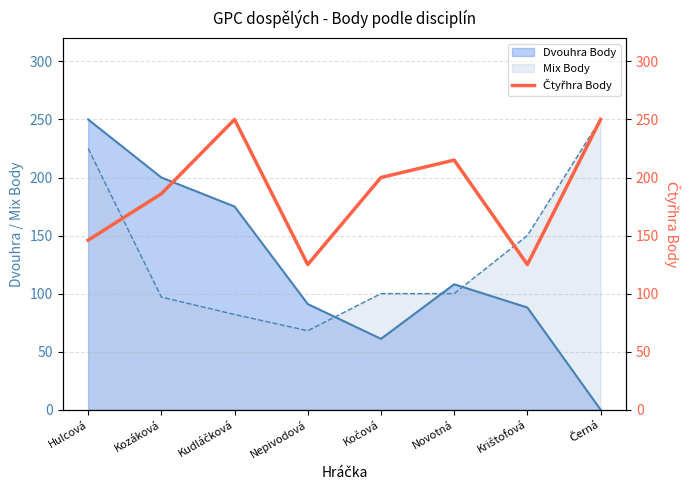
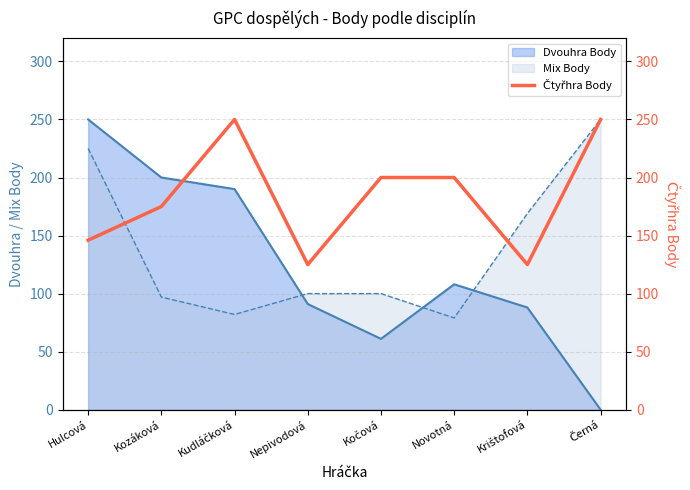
  {
    "Dvouhra Body": {
      "Hulcová": 250,
      "Kozáková": 200,
-     "Kudláčková": 175,
+     "Kudláčková": 190,
      "Nepivodová": 91,
      "Kočová": 61,
      "Novotná": 108,
      "Krištofová": 88,
      "Černá": 0
    },
    "Mix Body": {
      "Hulcová": 225,
      "Kozáková": 97,
      "Kudláčková": 82,
-     "Nepivodová": 68,
+     "Nepivodová": 100,
      "Kočová": 100,
-     "Novotná": 100,
-     "Krištofová": 150,
+     "Novotná": 79,
+     "Krištofová": 169,
      "Černá": 250
    },
    "Čtyřhra Body": {
      "Hulcová": 146,
-     "Kozáková": 186,
+     "Kozáková": 175,
      "Kudláčková": 250,
      "Nepivodová": 125,
      "Kočová": 200,
-     "Novotná": 215,
+     "Novotná": 200,
      "Krištofová": 125,
      "Černá": 250
    }
  }
